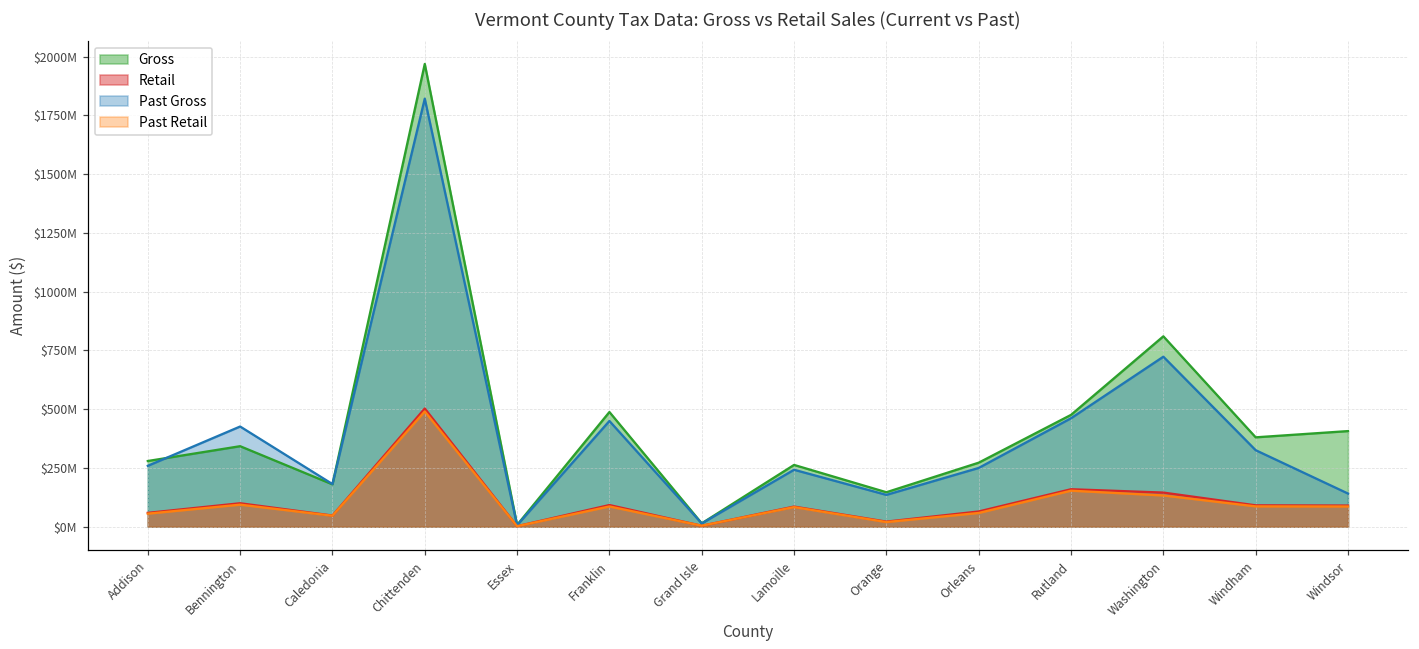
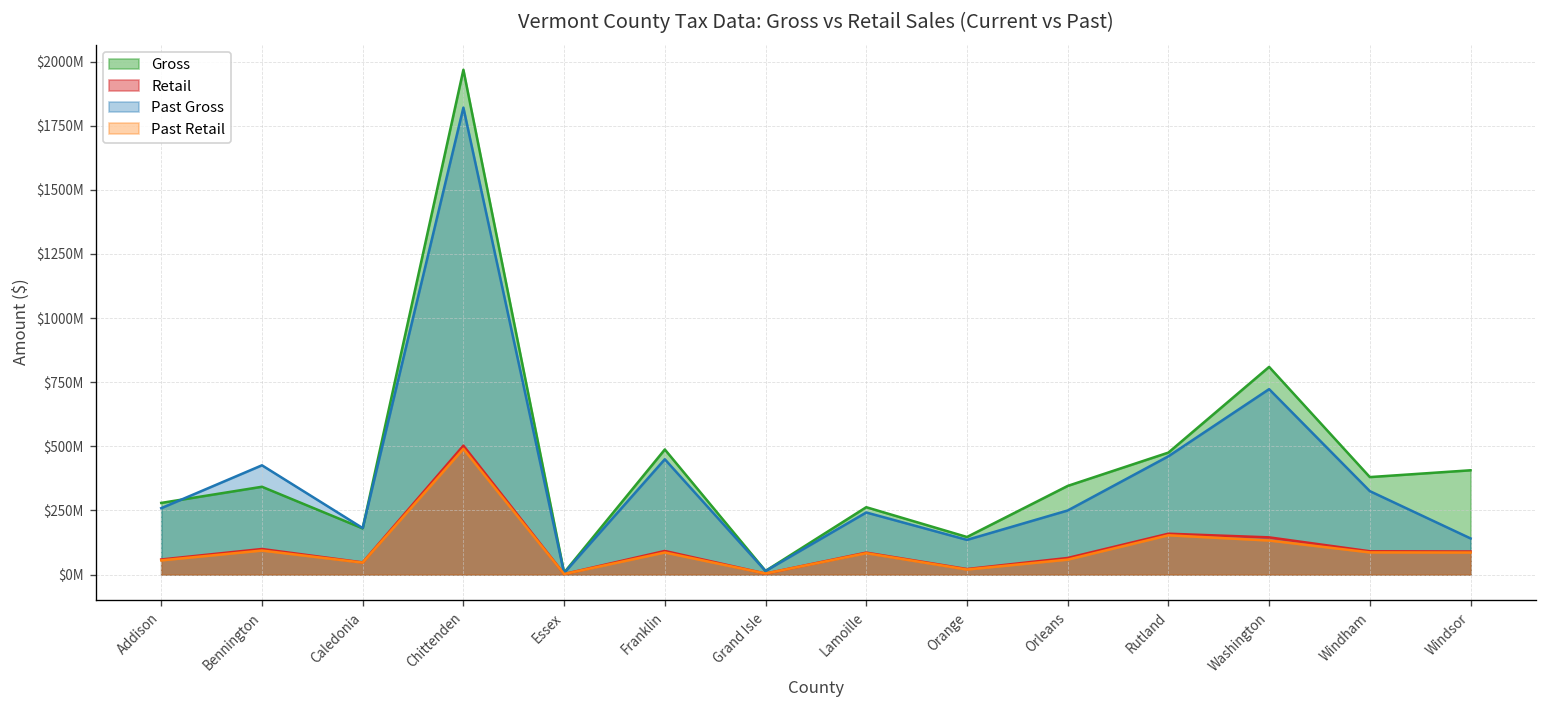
  {
    "Gross": {
      "Addison": "$280000000",
      "Bennington": "$340000000",
      "Chittenden": "$1970000000",
      "Franklin": "$490000000",
      "Lamoille": "$260000000",
-     "Orleans": "$270000000",
+     "Orleans": "$350000000",
      "Rutland": "$480000000",
      "Washington": "$810000000",
      "Windham": "$380000000",
      "Windsor": "$410000000"
    },
    "Retail": {
      "Chittenden": "$500000000",
      "Washington": "$140000000"
    },
    "Past Gross": {
      "Addison": "$260000000",
      "Bennington": "$430000000",
      "Chittenden": "$1820000000",
      "Franklin": "$450000000",
      "Lamoille": "$240000000",
      "Orleans": "$250000000",
      "Rutland": "$460000000",
      "Washington": "$720000000",
      "Windham": "$330000000",
      "Windsor": "$140000000"
    },
    "Past Retail": {
      "Chittenden": "$490000000",
      "Washington": "$130000000"
    }
  }
